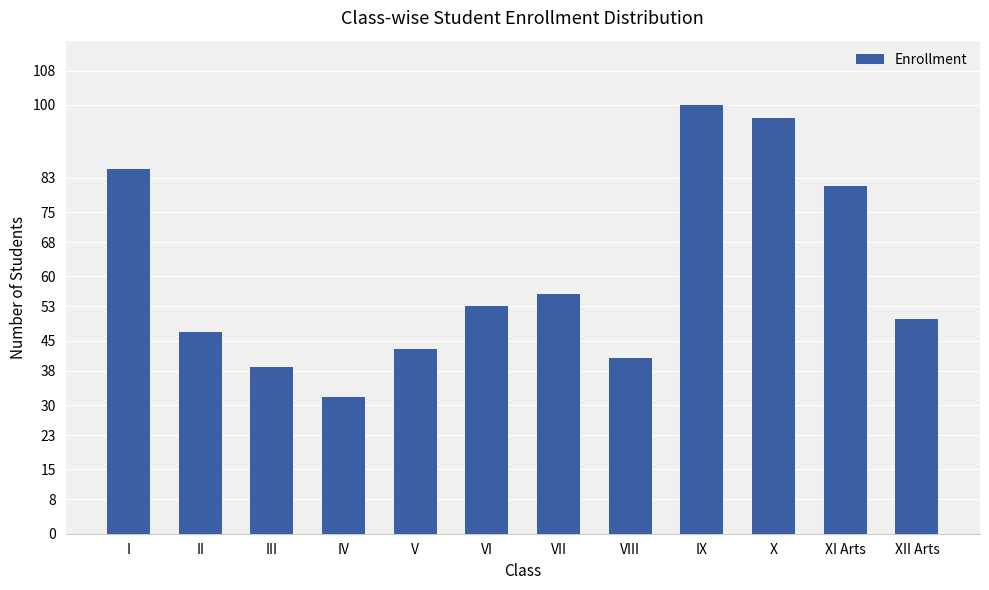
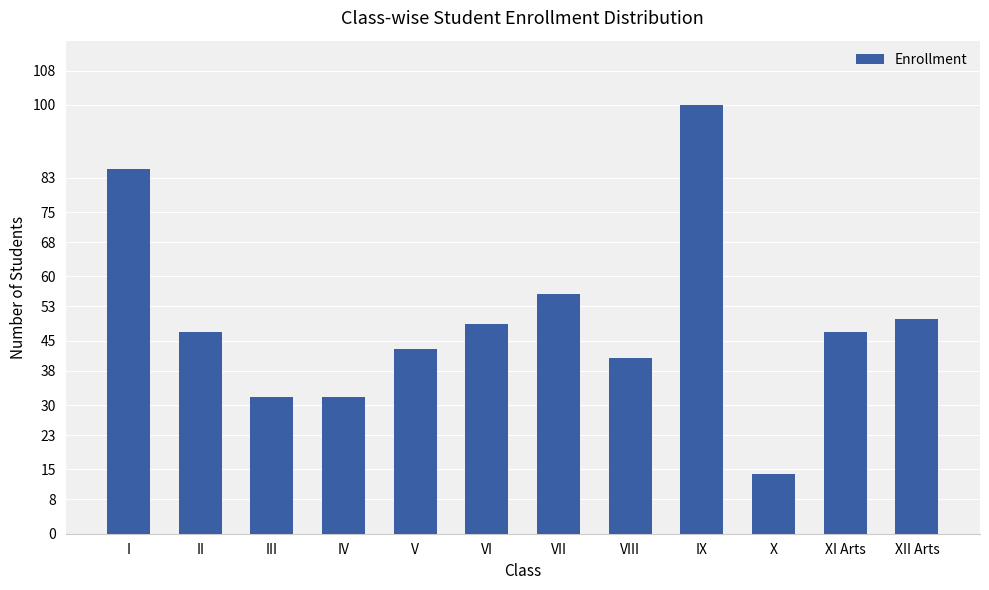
  {
    "I": 85,
    "II": 47,
-   "III": 39,
+   "III": 32,
    "IV": 32,
    "V": 43,
-   "VI": 53,
+   "VI": 49,
    "VII": 56,
    "VIII": 41,
    "IX": 100,
-   "X": 97,
-   "XI Arts": 81,
+   "X": 14,
+   "XI Arts": 47,
    "XII Arts": 50
  }
